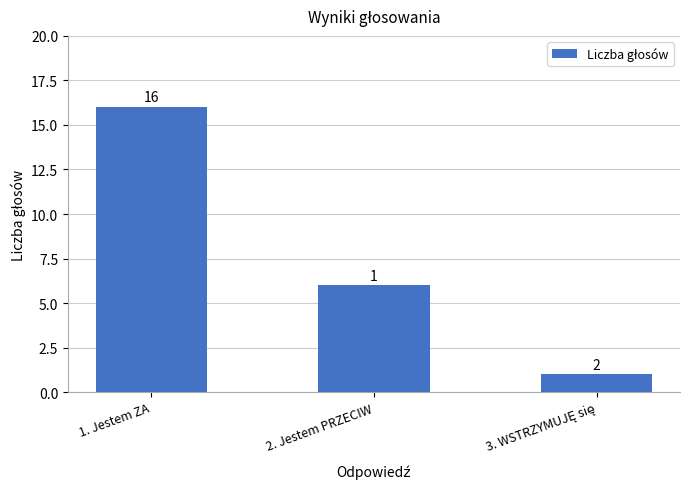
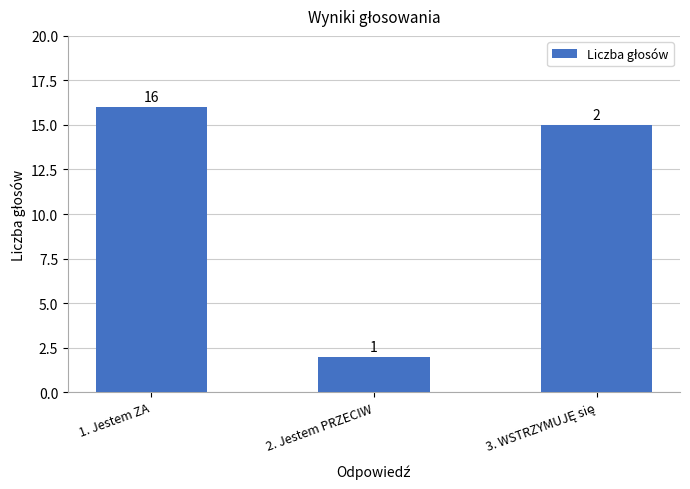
  {
-   "2. Jestem PRZECIW": 6,
-   "3. WSTRZYMUJĘ się": 1
+   "2. Jestem PRZECIW": 2,
+   "3. WSTRZYMUJĘ się": 15
  }
